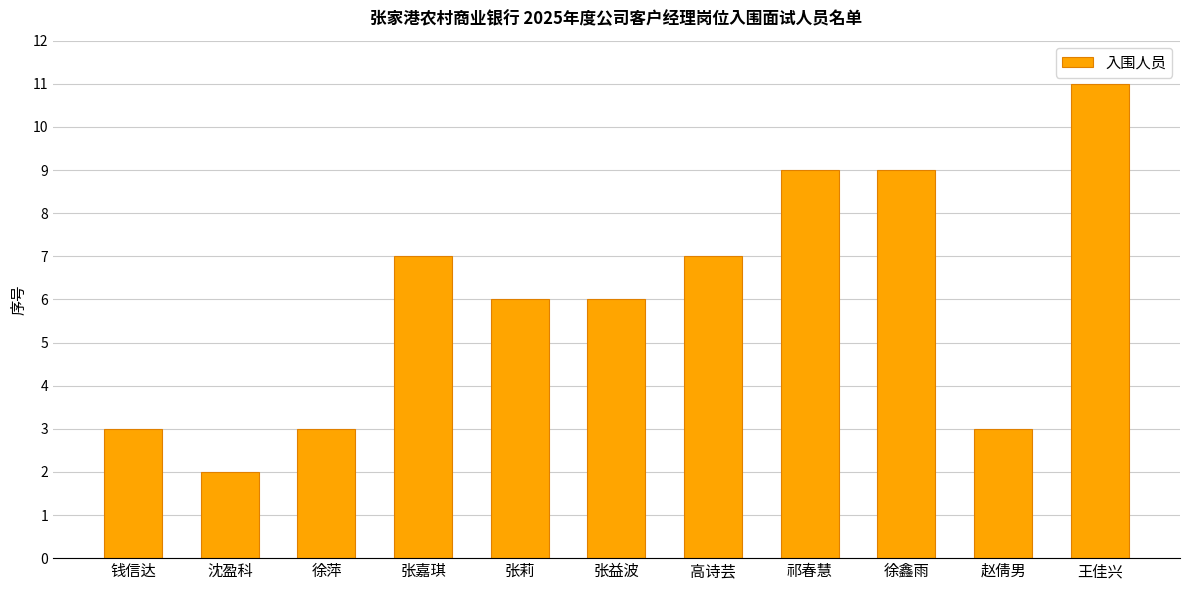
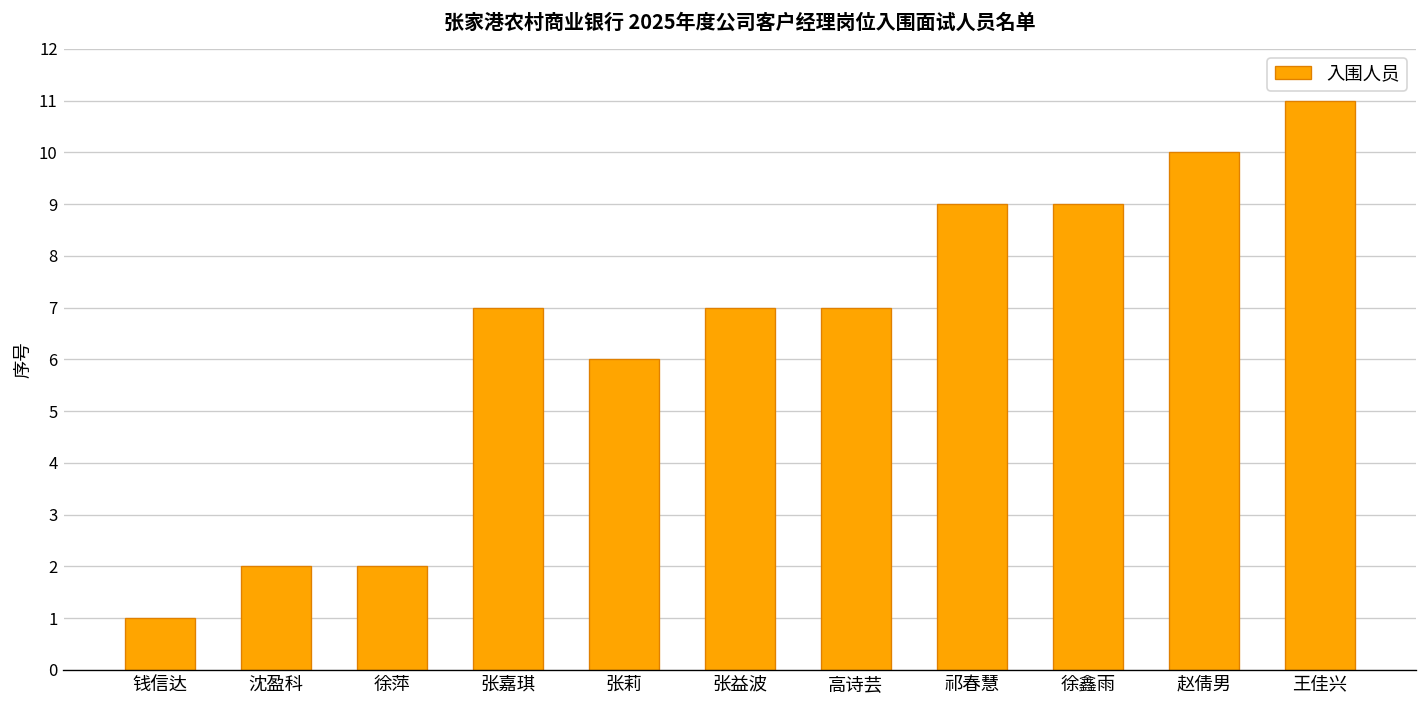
  {
-   "钱信达": 3,
+   "钱信达": 1,
    "沈盈科": 2,
-   "徐萍": 3,
+   "徐萍": 2,
    "张嘉琪": 7,
    "张莉": 6,
-   "张益波": 6,
+   "张益波": 7,
    "高诗芸": 7,
    "祁春慧": 9,
    "徐鑫雨": 9,
-   "赵倩男": 3,
+   "赵倩男": 10,
    "王佳兴": 11
  }
